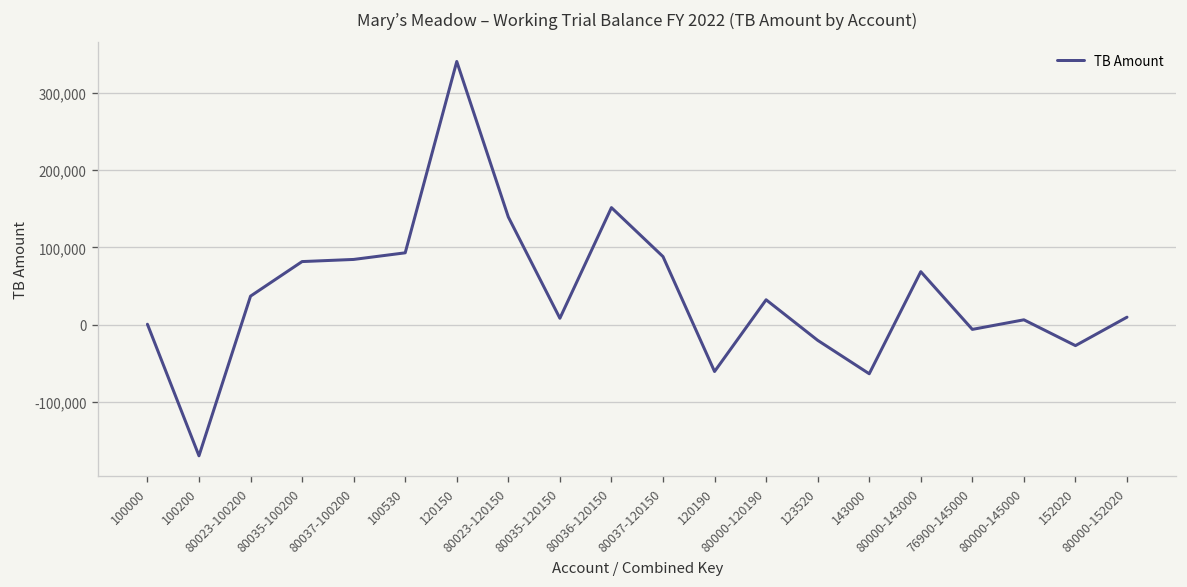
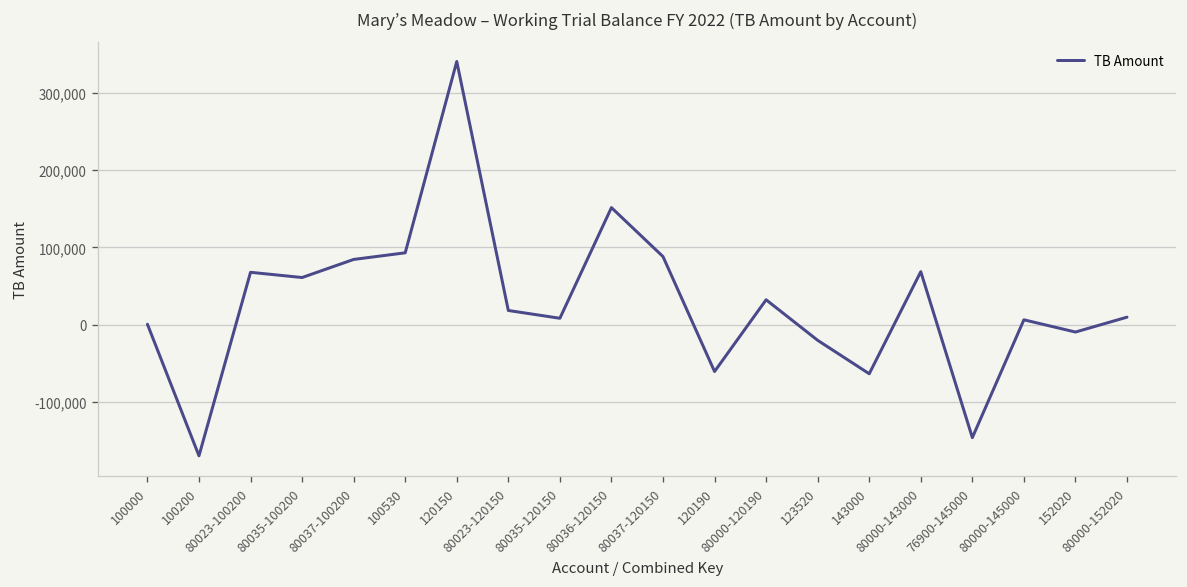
  {
    "100000": "0",
    "100200": "-170,000",
-   "80023-100200": "40,000",
-   "80035-100200": "80,000",
+   "80023-100200": "70,000",
+   "80035-100200": "60,000",
    "80037-100200": "80,000",
    "100530": "90,000",
    "120150": "340,000",
-   "80023-120150": "140,000",
+   "80023-120150": "20,000",
    "80035-120150": "10,000",
    "80036-120150": "150,000",
    "80037-120150": "90,000",
    "120190": "-60,000",
    "80000-120190": "30,000",
    "123520": "-20,000",
    "143000": "-60,000",
    "80000-143000": "70,000",
-   "76900-145000": "-10,000",
+   "76900-145000": "-150,000",
    "80000-145000": "10,000",
-   "152020": "-30,000",
+   "152020": "-10,000",
    "80000-152020": "10,000"
  }
